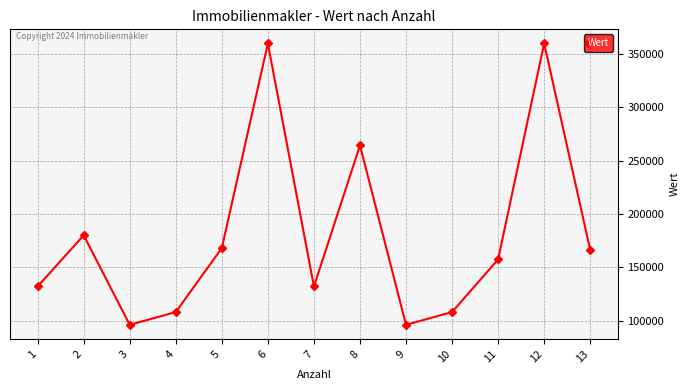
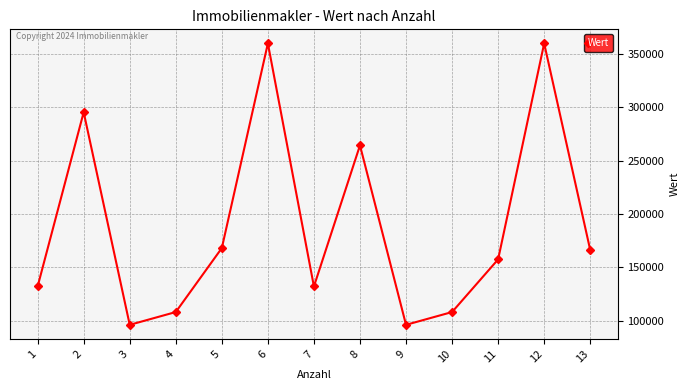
  {
    "1": 132000,
-   "2": 180000,
+   "2": 295000,
    "3": 96000,
    "4": 108000,
    "5": 168000,
    "6": 360000,
    "7": 132000,
    "8": 264000,
    "9": 96000,
    "10": 108000,
    "11": 157000,
    "12": 360000,
    "13": 166000
  }
